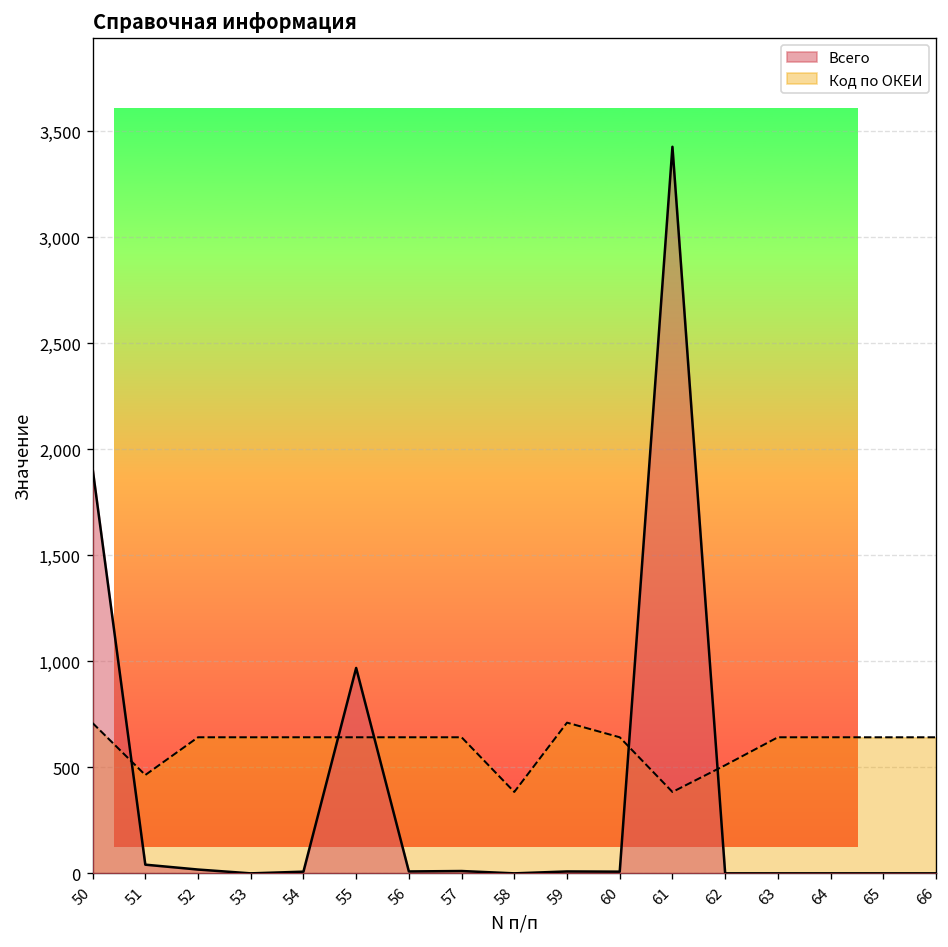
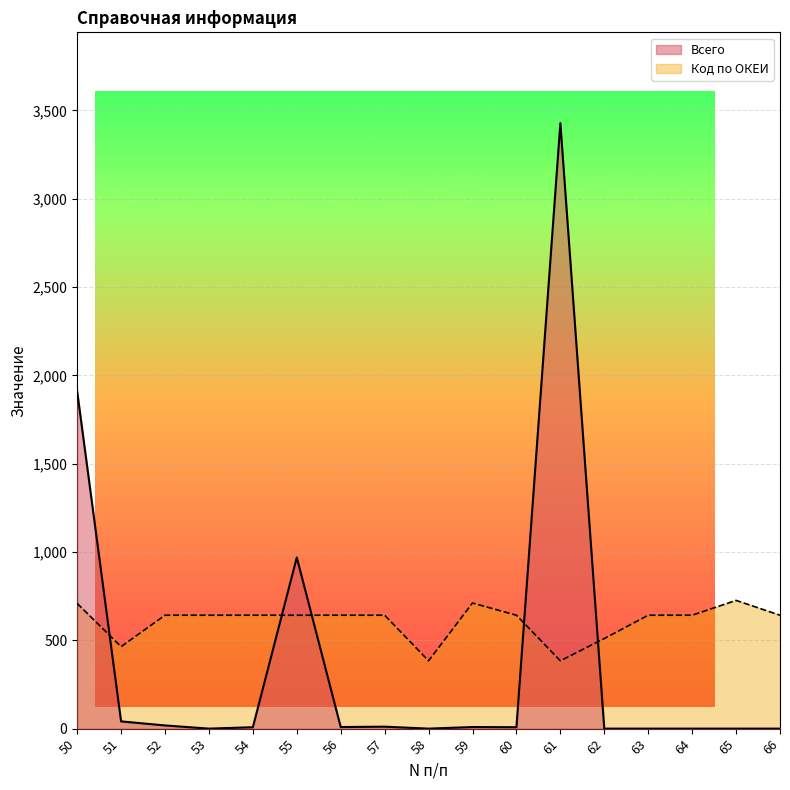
  {
    "Всего": {
      "50": "1,910",
      "51": "40",
      "52": "20",
      "53": "0",
      "54": "10",
      "55": "970",
      "56": "10",
      "57": "10",
      "58": "0",
      "59": "10",
      "60": "10",
      "61": "3,430",
      "62": "0",
      "63": "0",
      "64": "0",
      "65": "0",
      "66": "0"
    },
    "Код по ОКЕИ": {
      "50": "710",
      "51": "460",
      "52": "640",
      "53": "640",
      "54": "640",
      "55": "640",
      "56": "640",
      "57": "640",
      "58": "380",
      "59": "710",
      "60": "640",
      "61": "380",
      "62": "510",
      "63": "640",
      "64": "640",
-     "65": "640",
+     "65": "730",
      "66": "640"
    }
  }
